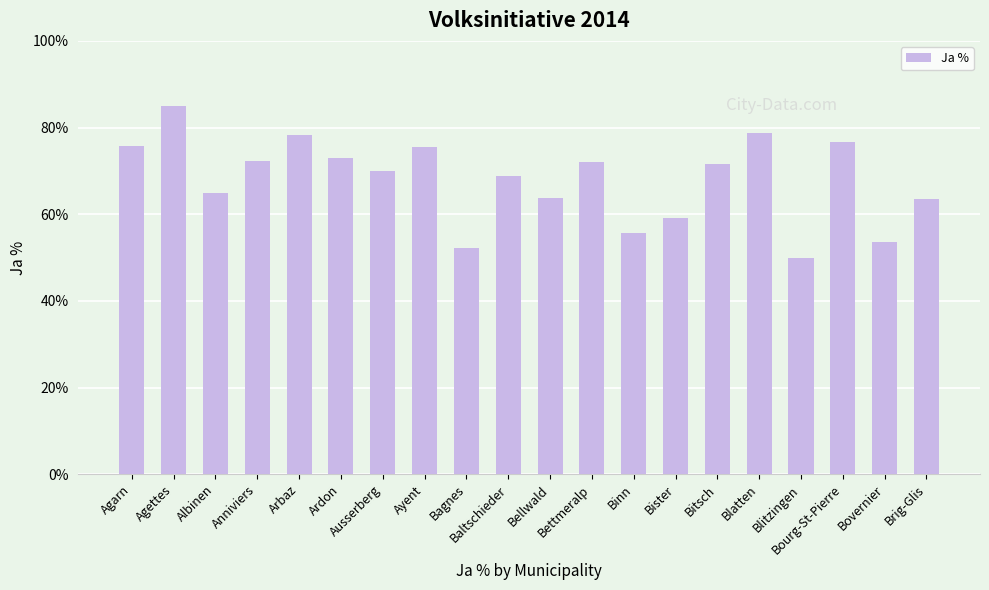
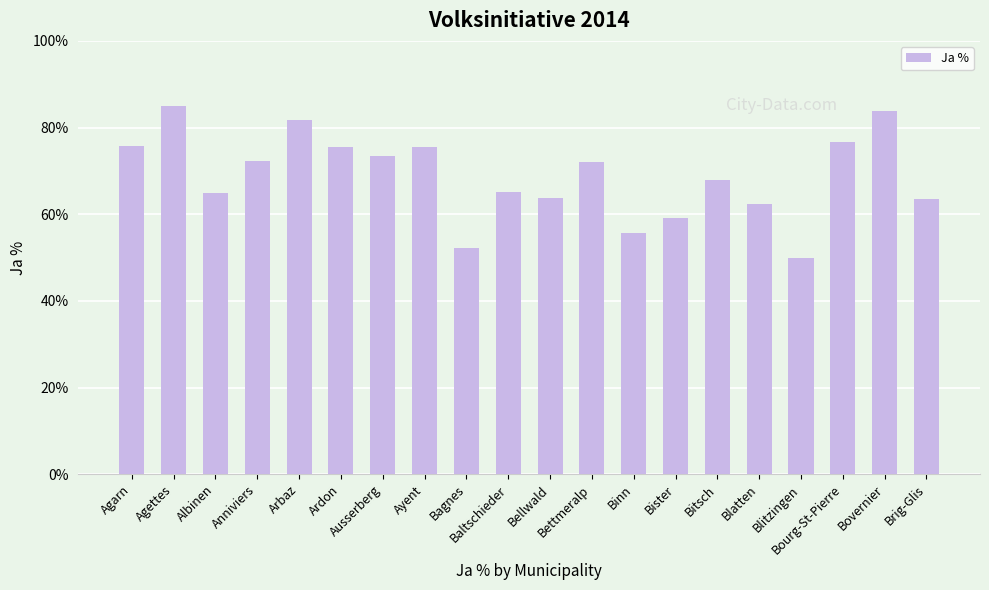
  {
    "Agarn": "76%",
    "Agettes": "85%",
    "Albinen": "65%",
    "Anniviers": "72%",
-   "Arbaz": "78%",
-   "Ardon": "73%",
-   "Ausserberg": "70%",
+   "Arbaz": "82%",
+   "Ardon": "75%",
+   "Ausserberg": "73%",
    "Ayent": "76%",
    "Bagnes": "52%",
-   "Baltschieder": "69%",
+   "Baltschieder": "65%",
    "Bellwald": "64%",
    "Bettmeralp": "72%",
    "Binn": "56%",
    "Bister": "59%",
-   "Bitsch": "72%",
-   "Blatten": "79%",
+   "Bitsch": "68%",
+   "Blatten": "62%",
    "Blitzingen": "50%",
    "Bourg-St-Pierre": "77%",
-   "Bovernier": "54%",
+   "Bovernier": "84%",
    "Brig-Glis": "64%"
  }
